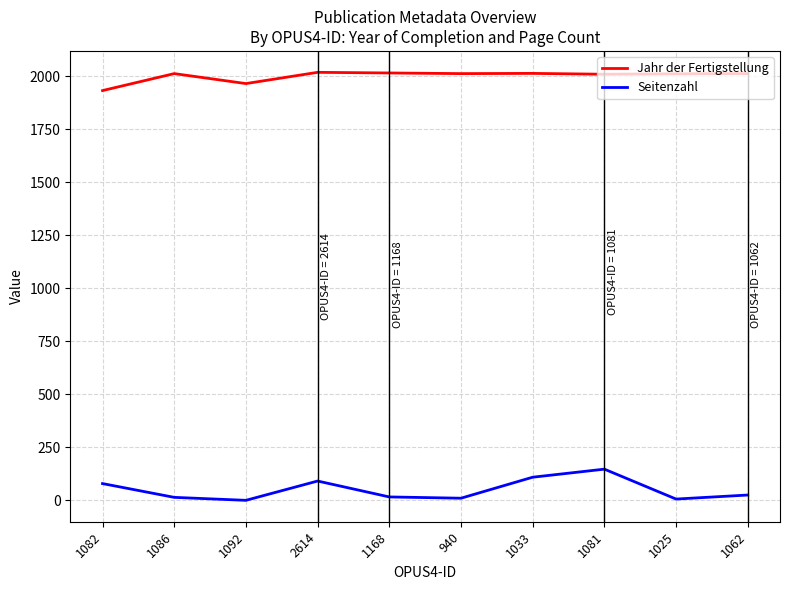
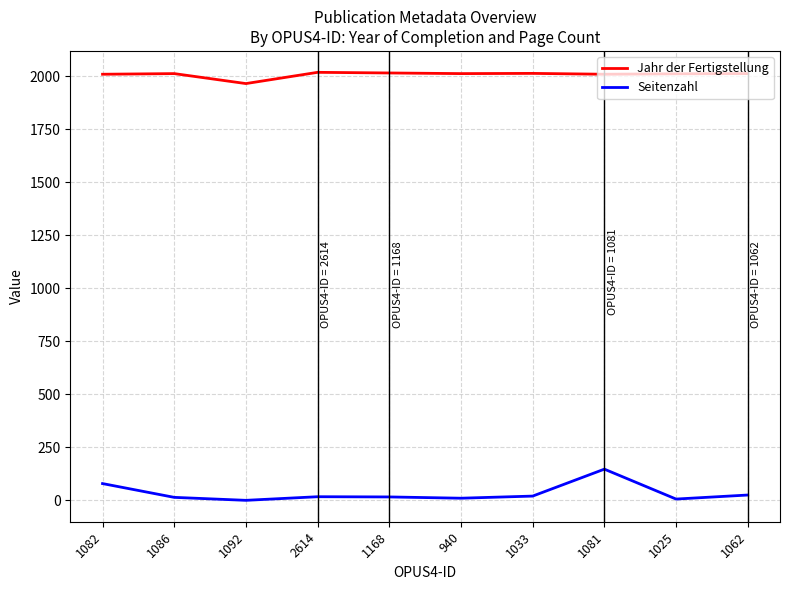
  {
    "Jahr der Fertigstellung": {
-     "1082": 1930,
+     "1082": 2010,
      "1086": 2010,
      "1092": 1970,
      "2614": 2020,
      "1168": 2020,
      "940": 2010,
      "1033": 2010
    },
    "Seitenzahl": {
      "1082": 80,
      "1086": 10,
      "1092": 0,
-     "2614": 90,
+     "2614": 20,
      "1168": 20,
      "940": 10,
-     "1033": 110,
+     "1033": 20,
      "1081": 150,
      "1025": 10,
      "1062": 30
    }
  }
